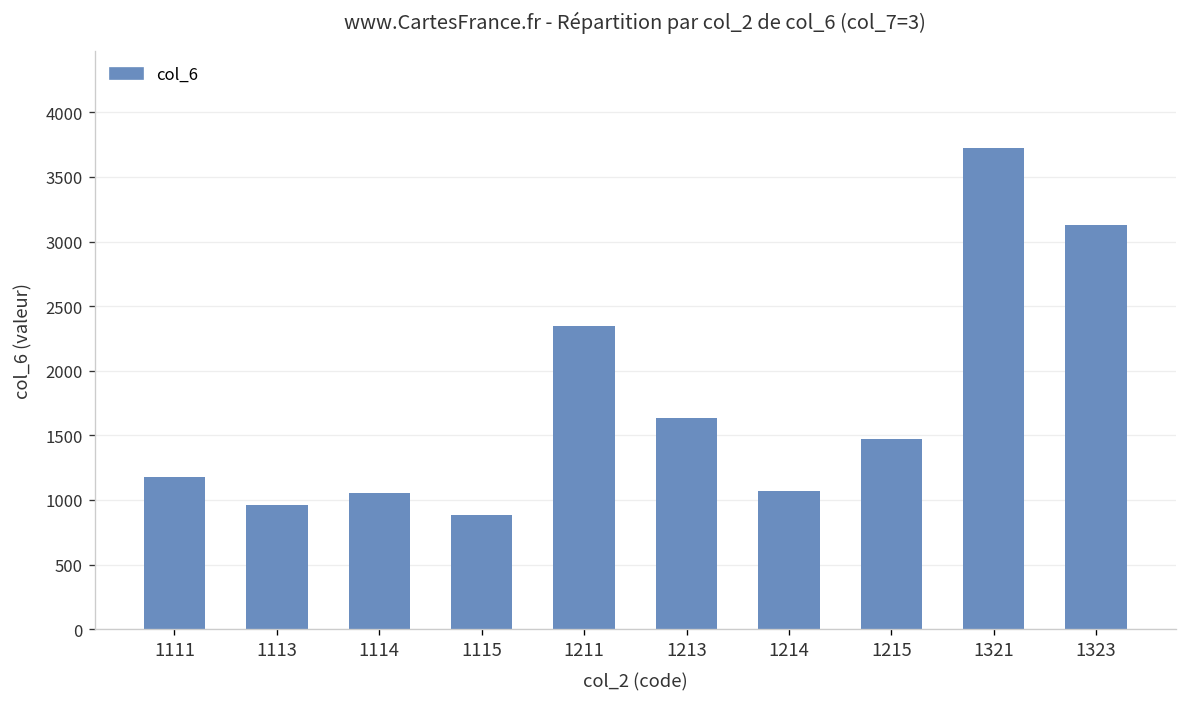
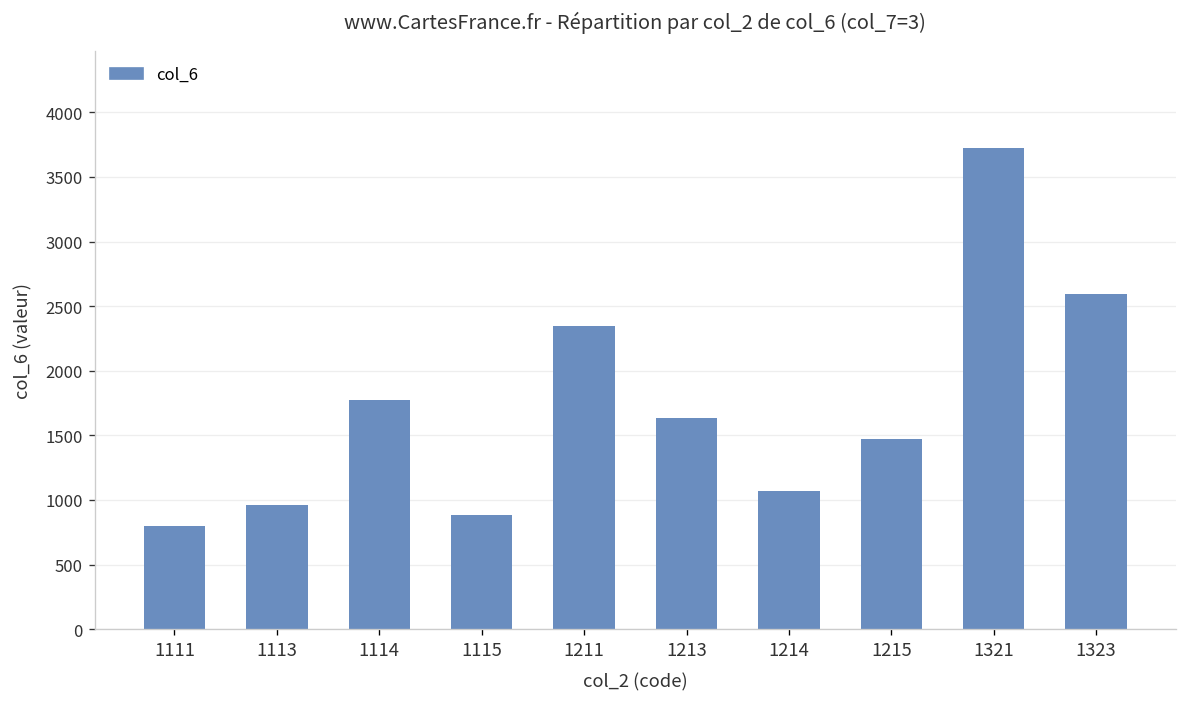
  {
-   "1111": 1180,
+   "1111": 800,
    "1113": 960,
-   "1114": 1060,
+   "1114": 1770,
    "1115": 880,
    "1211": 2350,
    "1213": 1640,
    "1214": 1070,
    "1215": 1470,
    "1321": 3730,
-   "1323": 3130
+   "1323": 2590
  }
